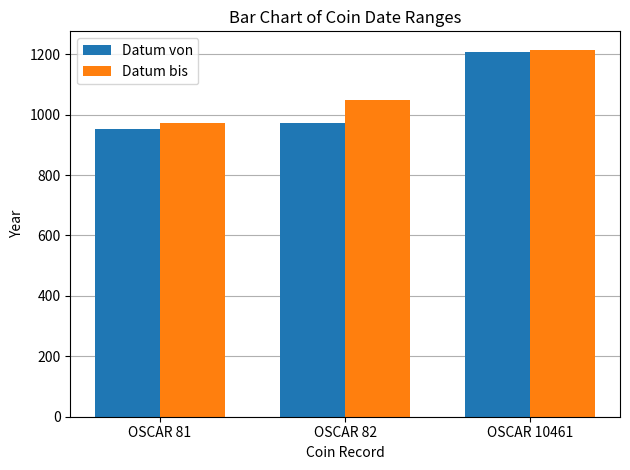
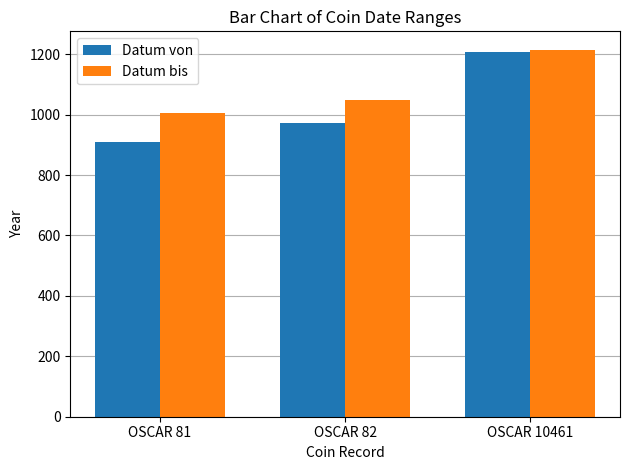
  {
    "Datum von": {
-     "OSCAR 81": 950,
+     "OSCAR 81": 910,
      "OSCAR 82": 970,
      "OSCAR 10461": 1210
    },
    "Datum bis": {
-     "OSCAR 81": 970,
+     "OSCAR 81": 1010,
      "OSCAR 82": 1050,
      "OSCAR 10461": 1220
    }
  }
